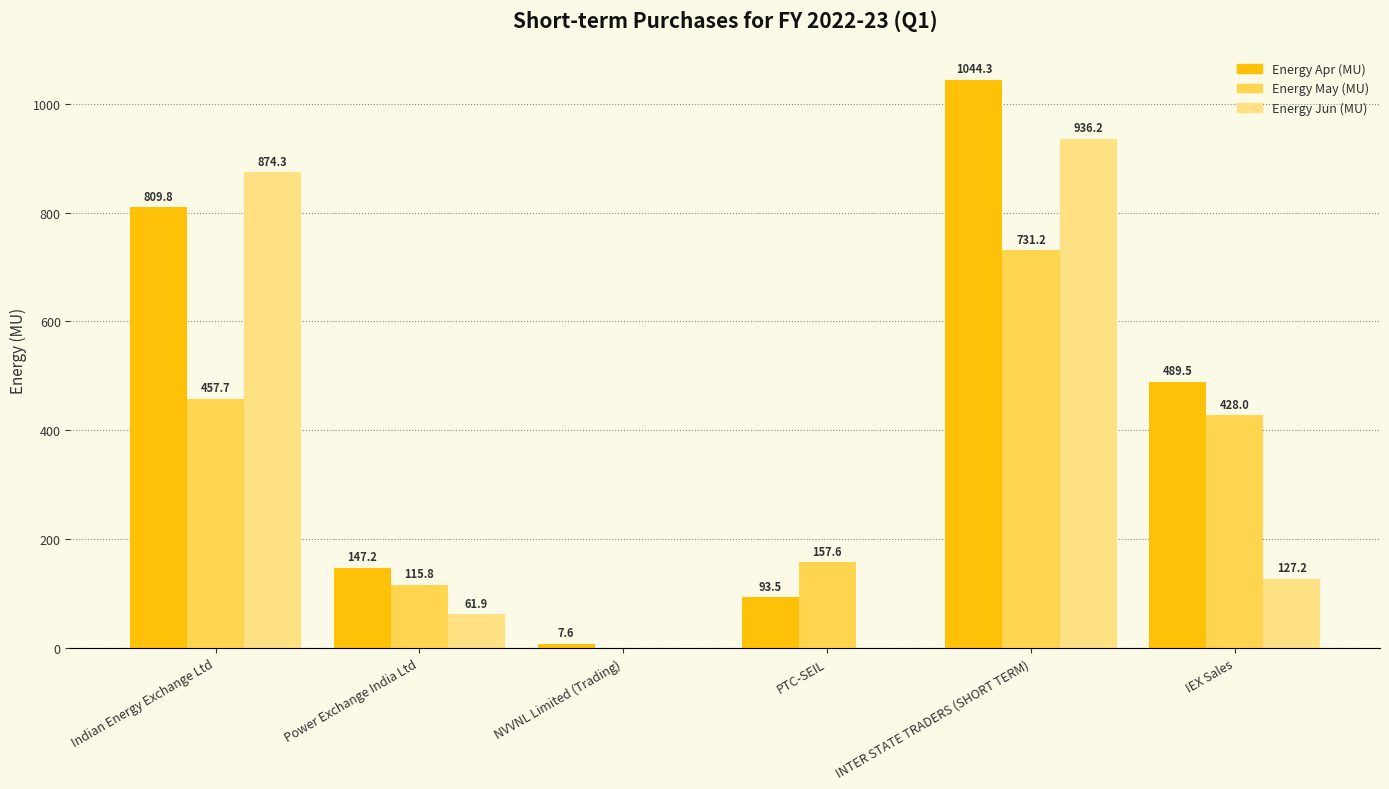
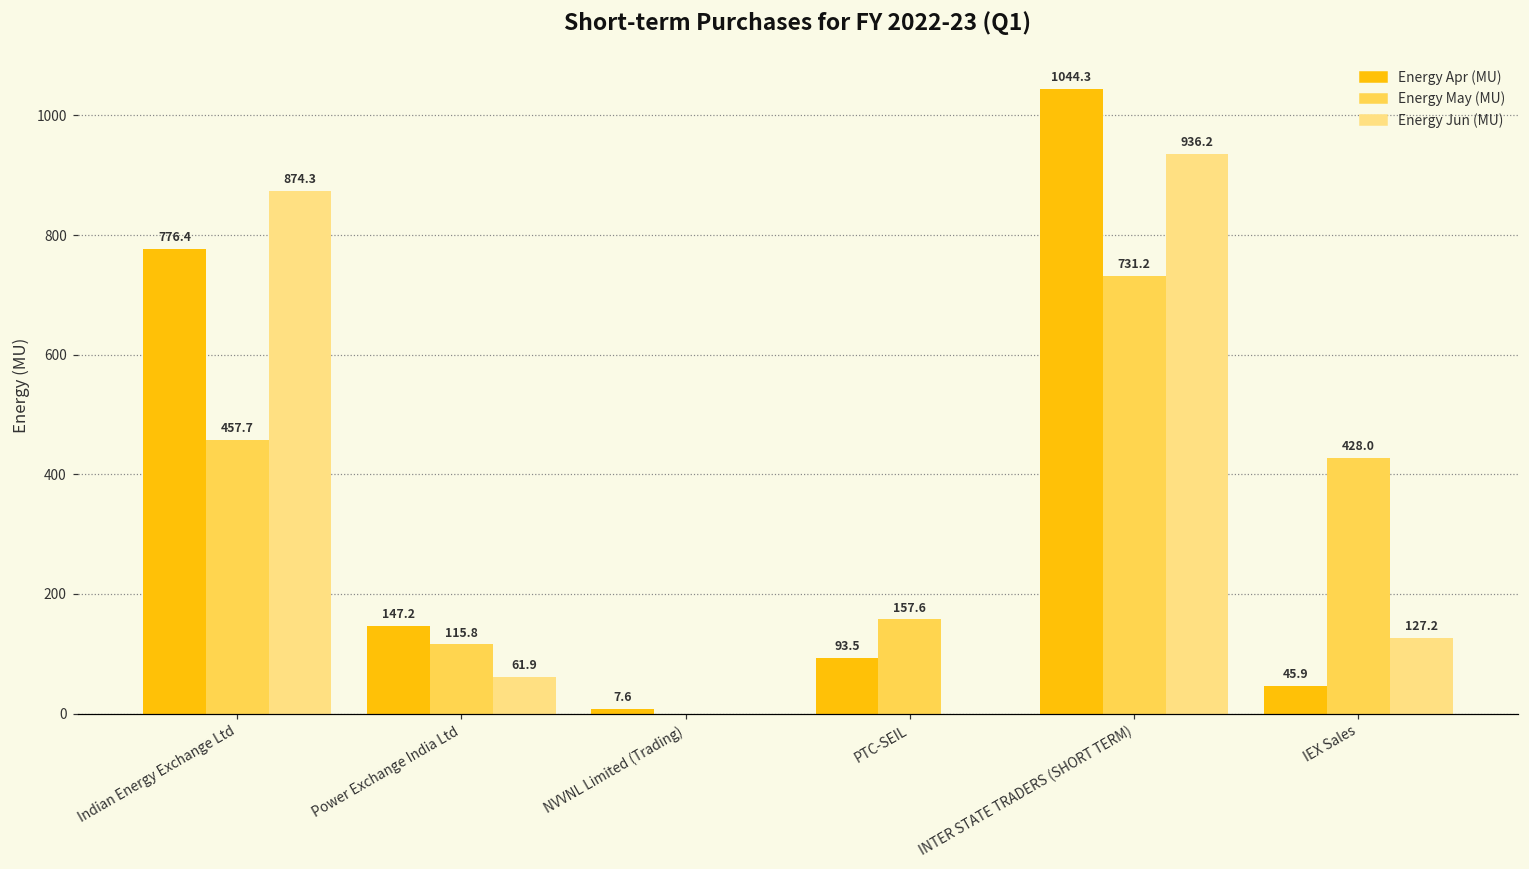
  {
    "Energy Apr (MU)": {
-     "Indian Energy Exchange Ltd": 809.8,
+     "Indian Energy Exchange Ltd": 776.4,
      "Power Exchange India Ltd": 147.2,
      "NVVNL Limited (Trading)": 7.6,
      "PTC-SEIL": 93.5,
      "INTER STATE TRADERS (SHORT TERM)": 1044.3,
-     "IEX Sales": 489.5
+     "IEX Sales": 45.9
    }
  }
